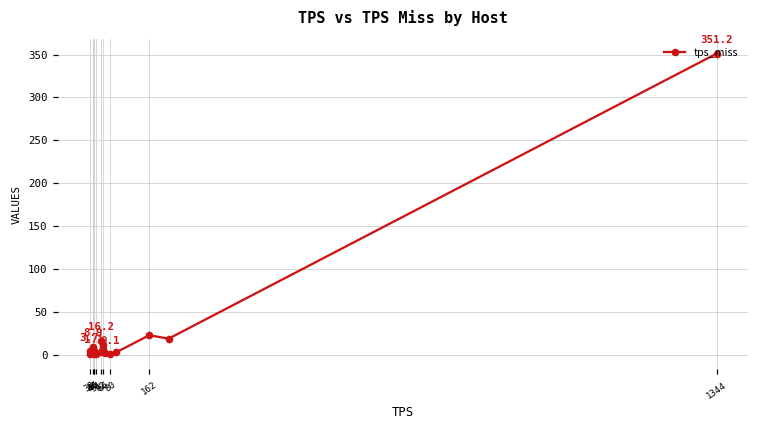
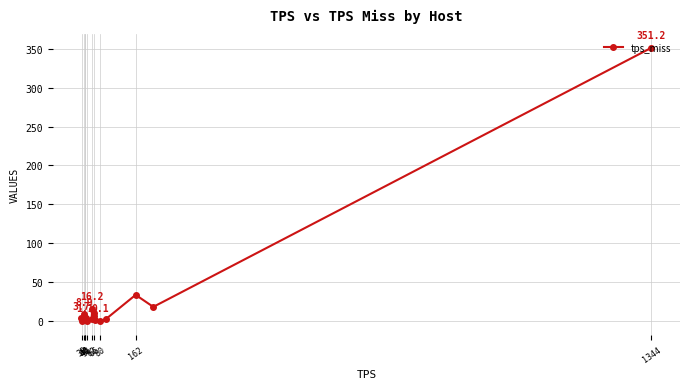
  {
    "38": 0,
    "51": 0,
    "66": 10,
-   "162": 20
+   "162": 30
  }
